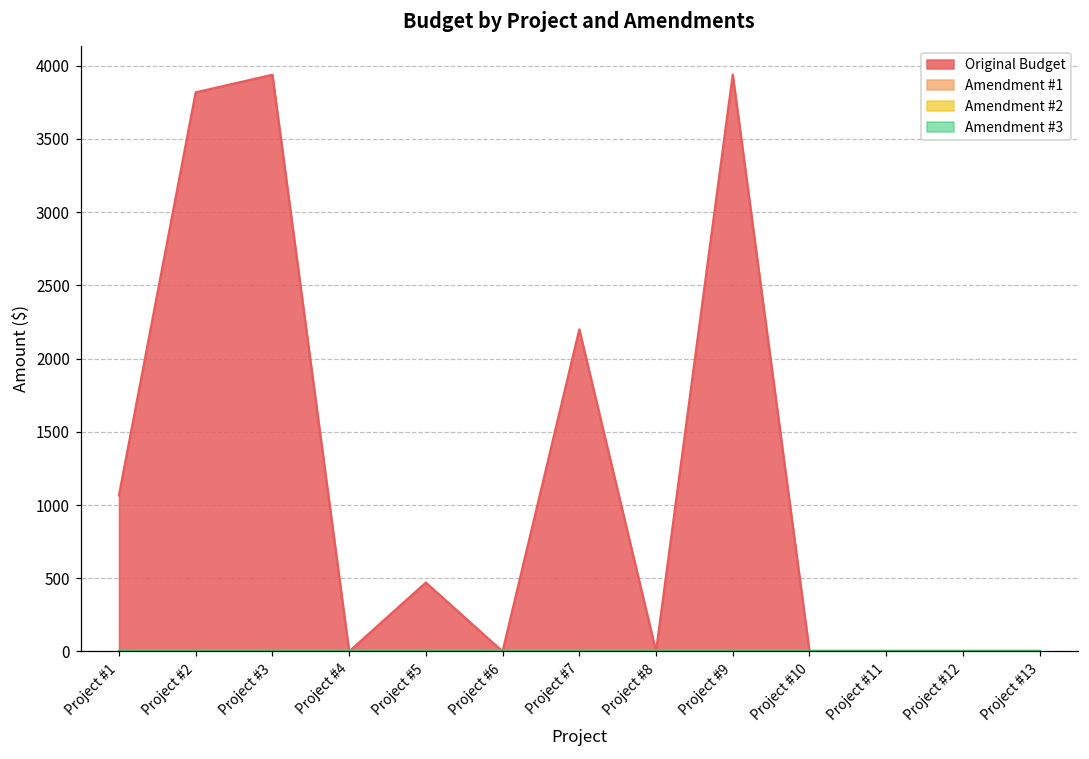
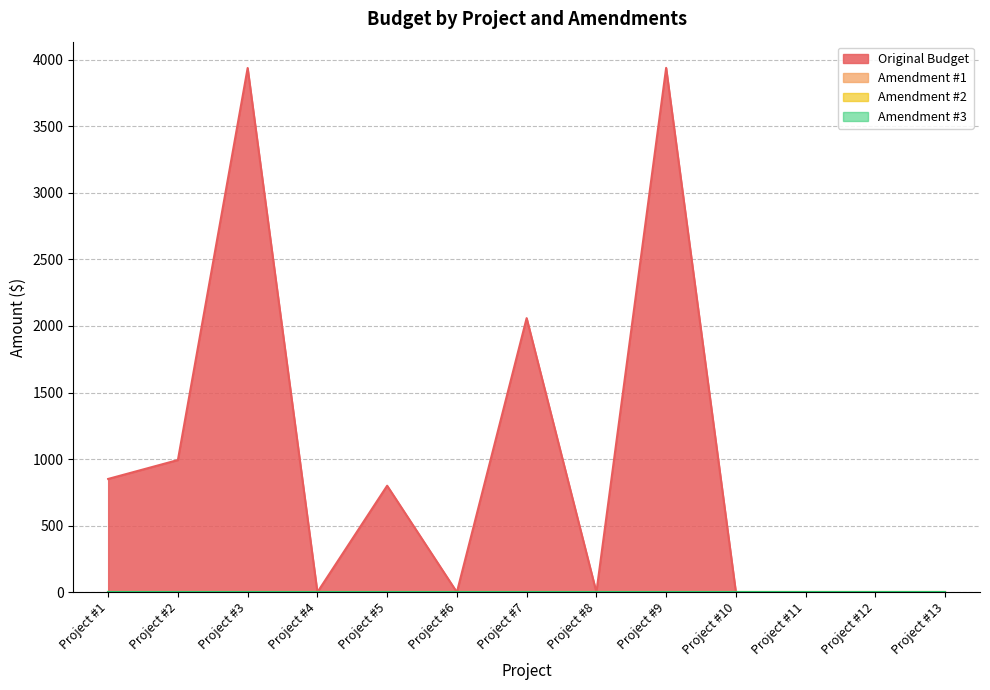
  {
    "Original Budget": {
-     "Project #1": 1070,
-     "Project #2": 3820,
+     "Project #1": 850,
+     "Project #2": 990,
      "Project #3": 3940,
-     "Project #5": 470,
-     "Project #7": 2200,
+     "Project #5": 800,
+     "Project #7": 2060,
      "Project #9": 3940
    },
    "Amendment #3": {
      "Project #1": 0,
      "Project #2": 0,
      "Project #3": 0,
      "Project #5": 0,
      "Project #7": 0,
      "Project #9": 0
    }
  }
